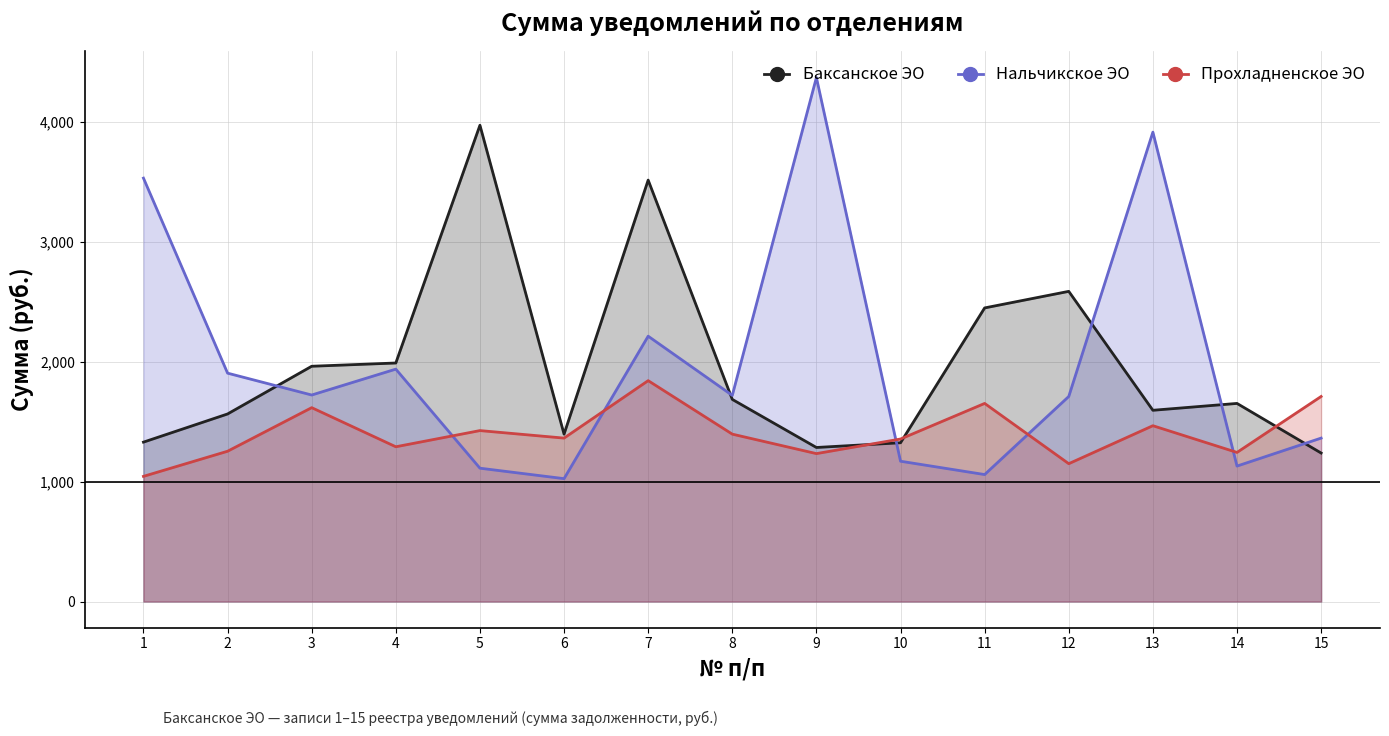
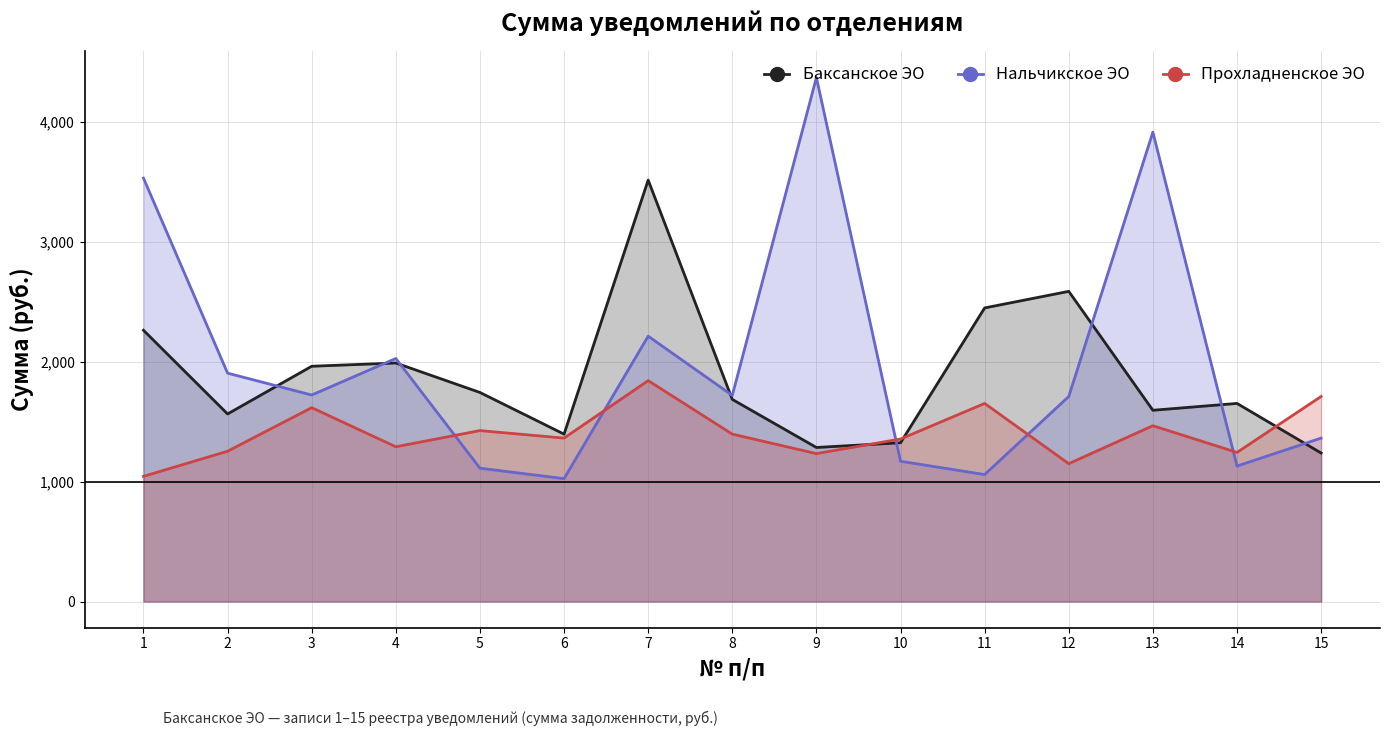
  {
    "Баксанское ЭО": {
-     "1": "1,330",
+     "1": "2,260",
      "2": "1,560",
      "3": "1,960",
      "4": "1,990",
-     "5": "3,970",
+     "5": "1,740",
      "6": "1,400",
      "7": "3,510",
      "8": "1,680",
      "9": "1,280",
      "10": "1,320",
      "11": "2,450",
      "12": "2,590",
      "13": "1,590",
      "14": "1,650",
      "15": "1,240"
    },
    "Нальчикское ЭО": {
      "1": "3,530",
      "2": "1,900",
      "3": "1,720",
-     "4": "1,940",
+     "4": "2,030",
      "5": "1,110",
      "6": "1,020",
      "7": "2,210",
      "8": "1,720",
      "9": "4,370",
      "10": "1,170",
      "11": "1,060",
      "12": "1,710",
      "13": "3,910",
      "14": "1,130",
      "15": "1,360"
    },
    "Прохладненское ЭО": {
      "1": "1,040",
      "2": "1,250",
      "3": "1,620",
      "4": "1,290",
      "5": "1,420",
      "6": "1,360",
      "7": "1,840",
      "8": "1,400",
      "9": "1,230",
      "10": "1,350",
      "11": "1,650",
      "12": "1,150",
      "13": "1,470",
      "14": "1,240",
      "15": "1,710"
    }
  }
